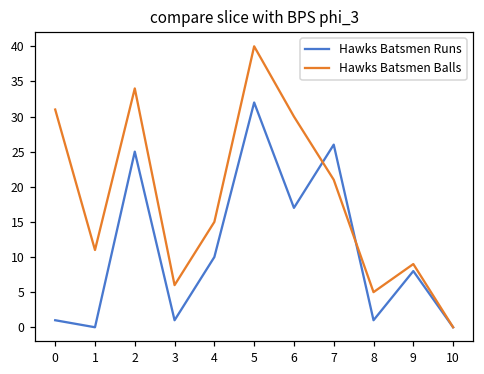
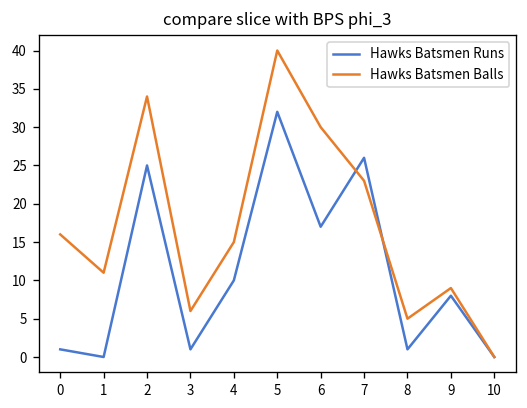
  {
    "Hawks Batsmen Runs": {
      "0": 1,
      "1": 0,
      "2": 25,
      "3": 1,
      "4": 10,
      "5": 32,
      "6": 17,
      "7": 26,
      "8": 1,
      "9": 8
    },
    "Hawks Batsmen Balls": {
-     "0": 31,
+     "0": 16,
      "1": 11,
      "2": 34,
      "3": 6,
      "4": 15,
      "5": 40,
      "6": 30,
-     "7": 21,
+     "7": 23,
      "8": 5,
      "9": 9
    }
  }
